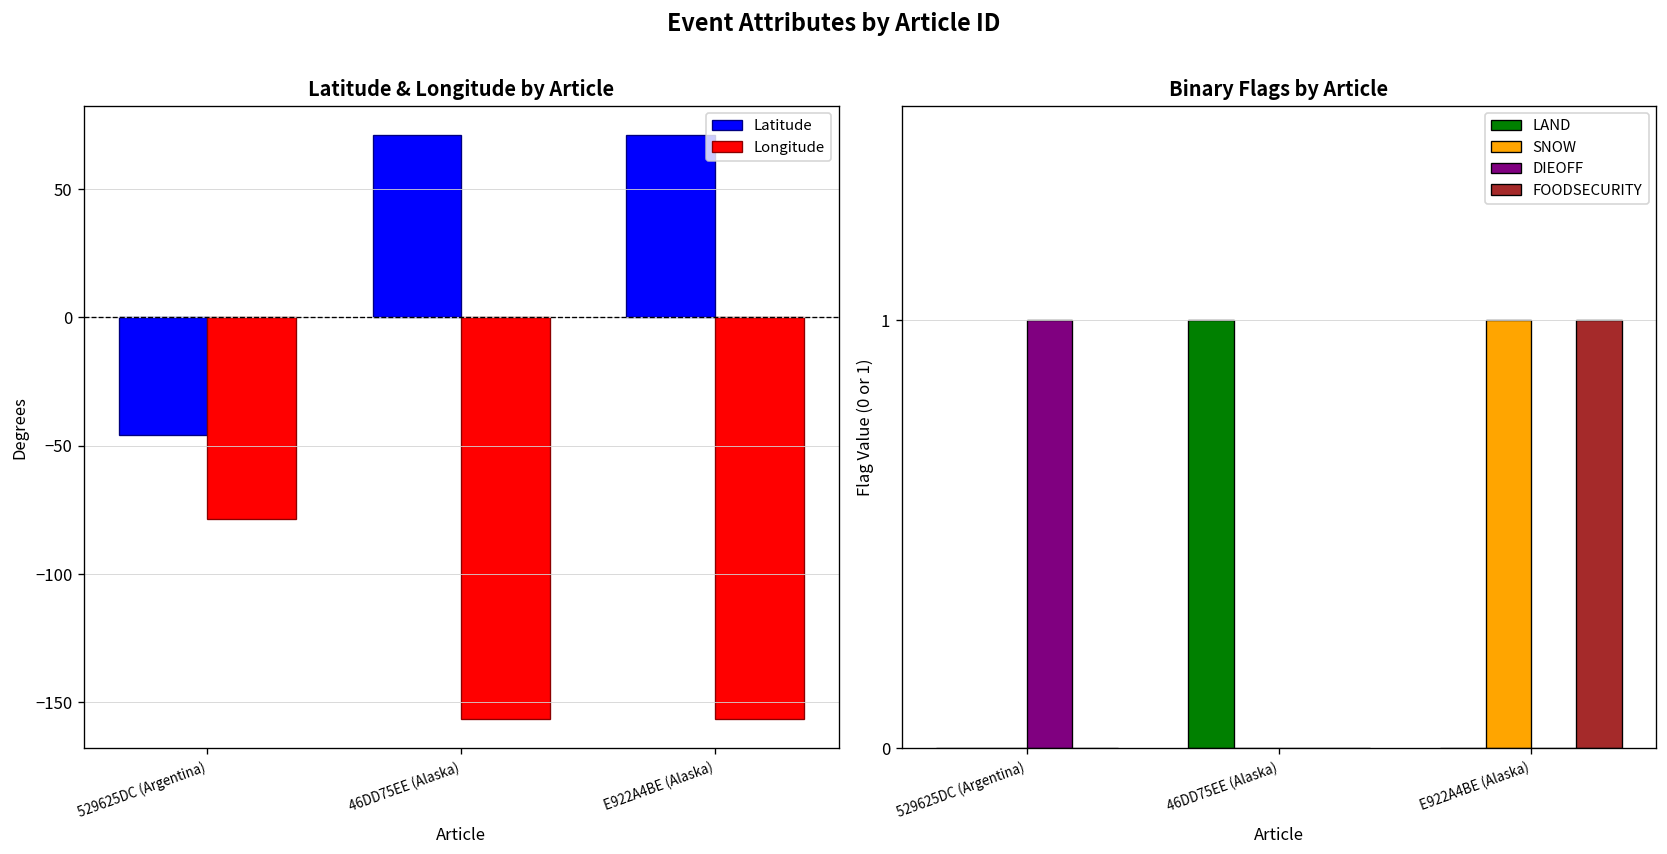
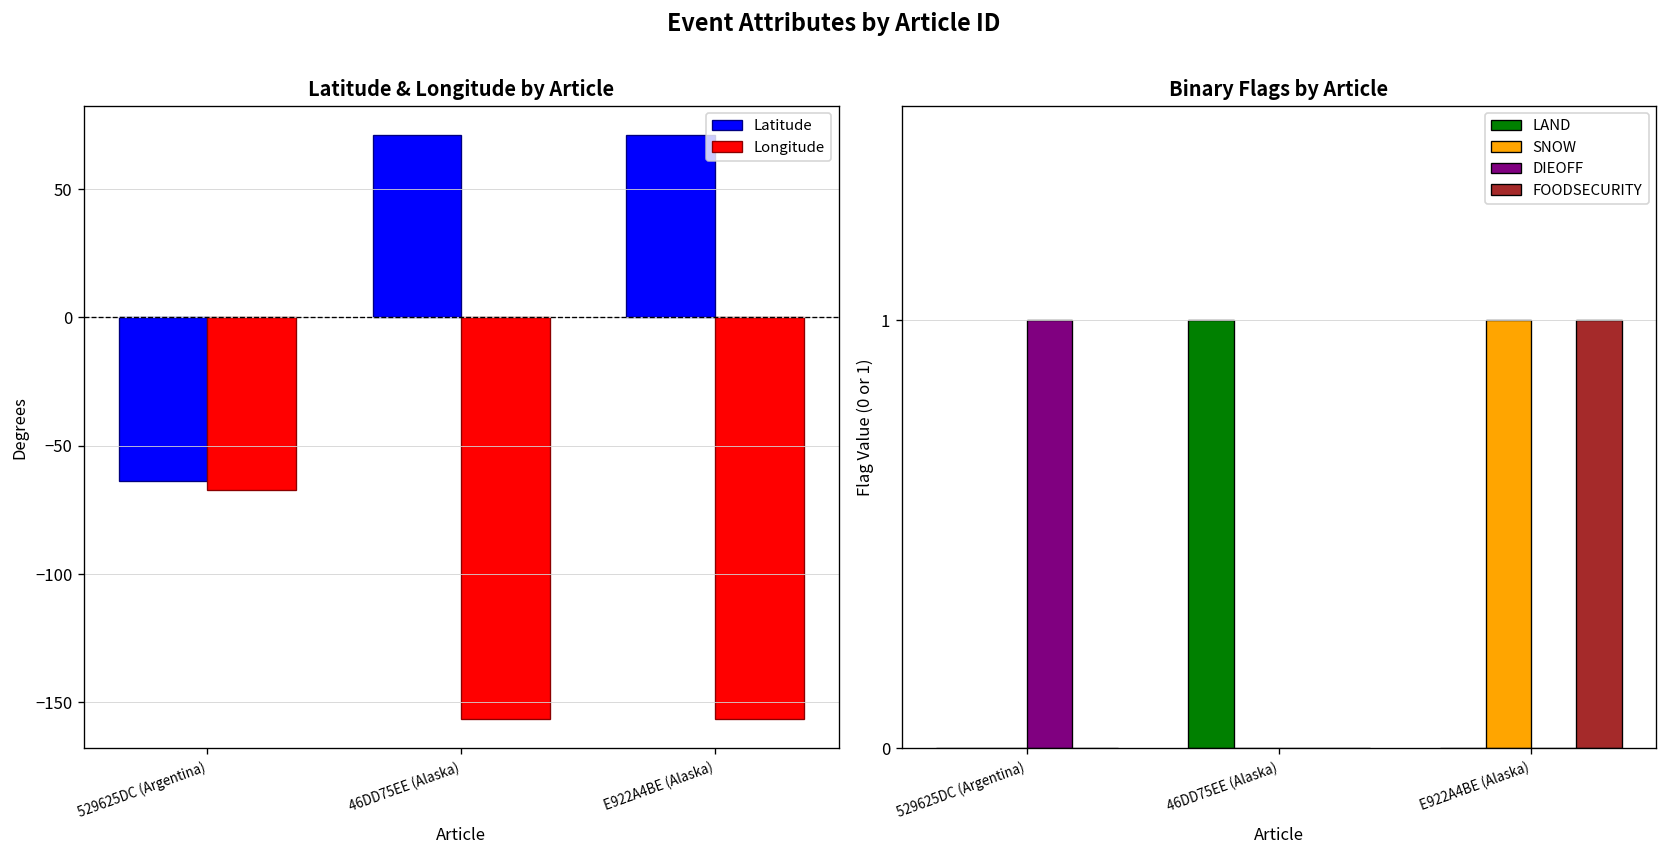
  {
    "Latitude & Longitude by Article": {
      "Latitude": {
-       "529625DC (Argentina)": -46,
+       "529625DC (Argentina)": -64,
        "46DD75EE (Alaska)": 71,
        "E922A4BE (Alaska)": 71
      },
      "Longitude": {
-       "529625DC (Argentina)": -79,
+       "529625DC (Argentina)": -67,
        "46DD75EE (Alaska)": -157,
        "E922A4BE (Alaska)": -157
      }
    },
    "Binary Flags by Article": {
      "LAND": {
        "529625DC (Argentina)": 0.00,
        "46DD75EE (Alaska)": 1.00,
        "E922A4BE (Alaska)": 0.00
      },
      "SNOW": {
        "529625DC (Argentina)": 0.00,
        "46DD75EE (Alaska)": 0.00,
        "E922A4BE (Alaska)": 1.00
      },
      "DIEOFF": {
        "529625DC (Argentina)": 1.00,
        "46DD75EE (Alaska)": 0.00,
        "E922A4BE (Alaska)": 0.00
      },
      "FOODSECURITY": {
        "529625DC (Argentina)": 0.00,
        "46DD75EE (Alaska)": 0.00,
        "E922A4BE (Alaska)": 1.00
      }
    }
  }
